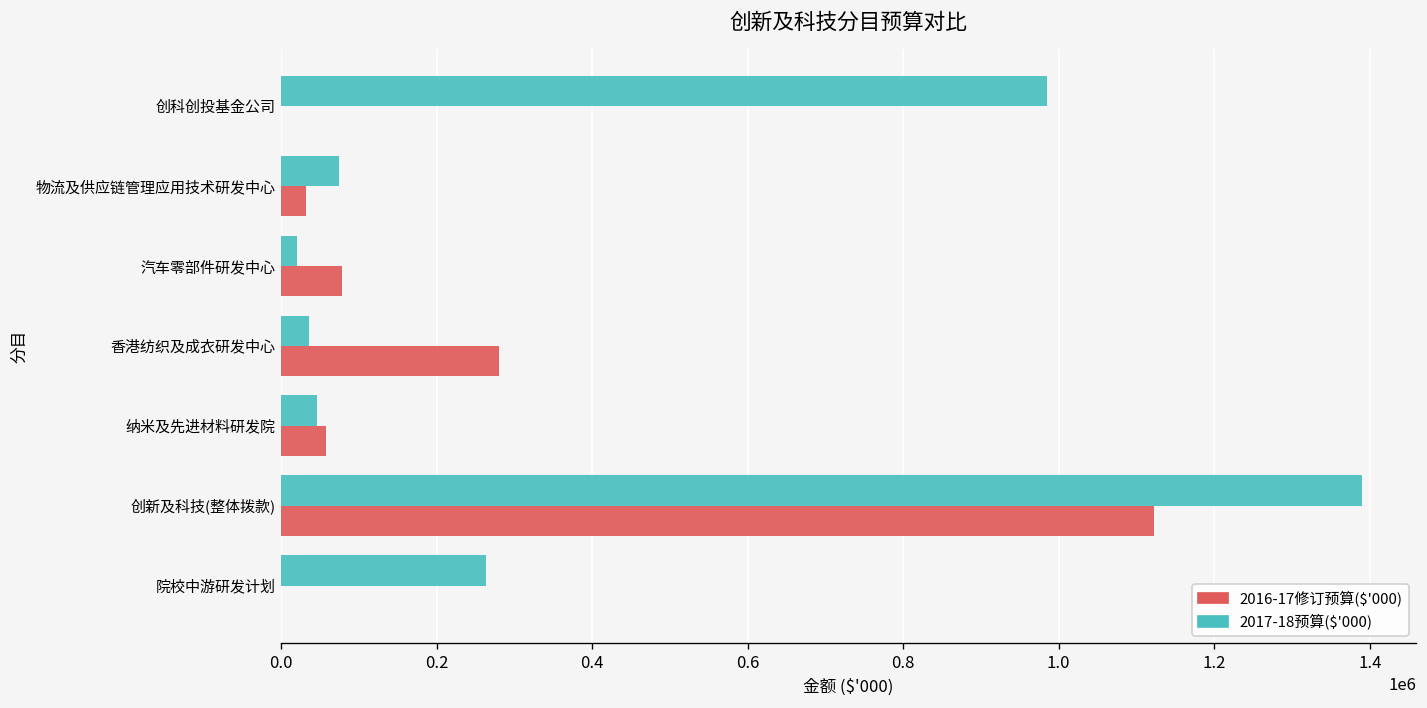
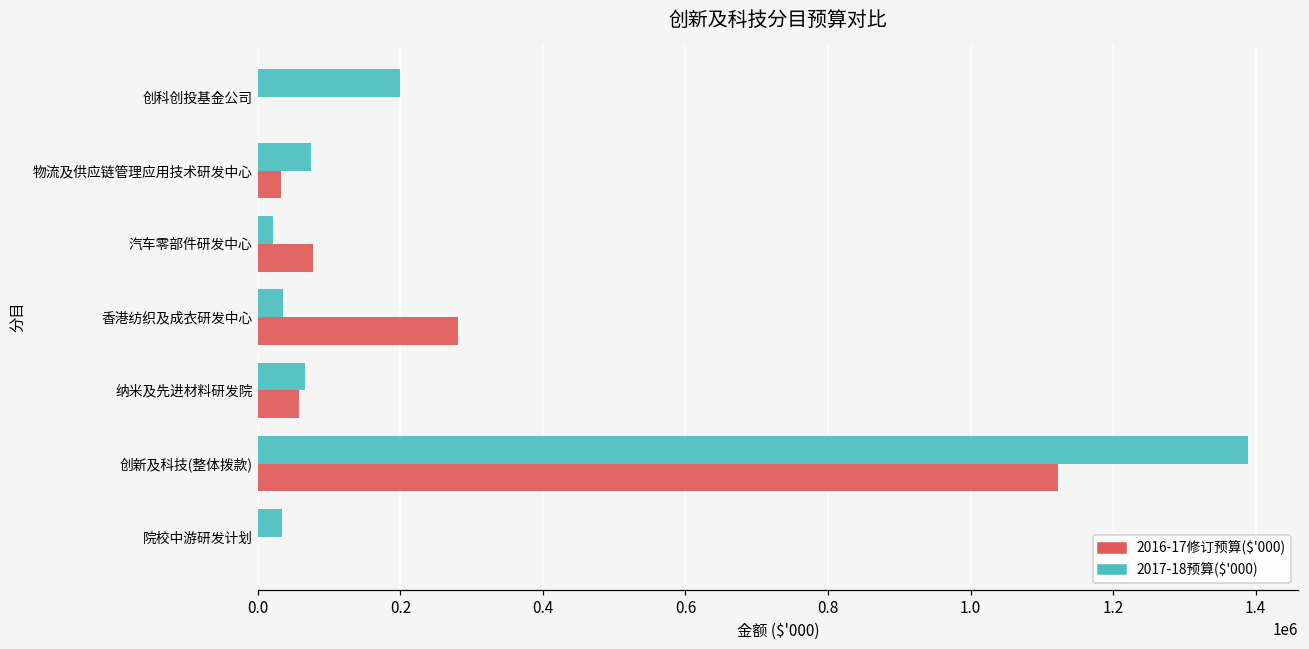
  {
    "2016-17修订预算($'000)": {
      "创科创投基金公司": 0,
      "物流及供应链管理应用技术研发中心": 30000,
      "汽车零部件研发中心": 80000,
      "香港纺织及成衣研发中心": 280000,
      "纳米及先进材料研发院": 60000,
      "创新及科技(整体拨款)": 1120000,
      "院校中游研发计划": 0
    },
    "2017-18预算($'000)": {
-     "创科创投基金公司": 980000,
+     "创科创投基金公司": 200000,
      "物流及供应链管理应用技术研发中心": 70000,
      "汽车零部件研发中心": 20000,
      "香港纺织及成衣研发中心": 40000,
-     "纳米及先进材料研发院": 50000,
+     "纳米及先进材料研发院": 70000,
      "创新及科技(整体拨款)": 1390000,
-     "院校中游研发计划": 260000
+     "院校中游研发计划": 30000
    }
  }
